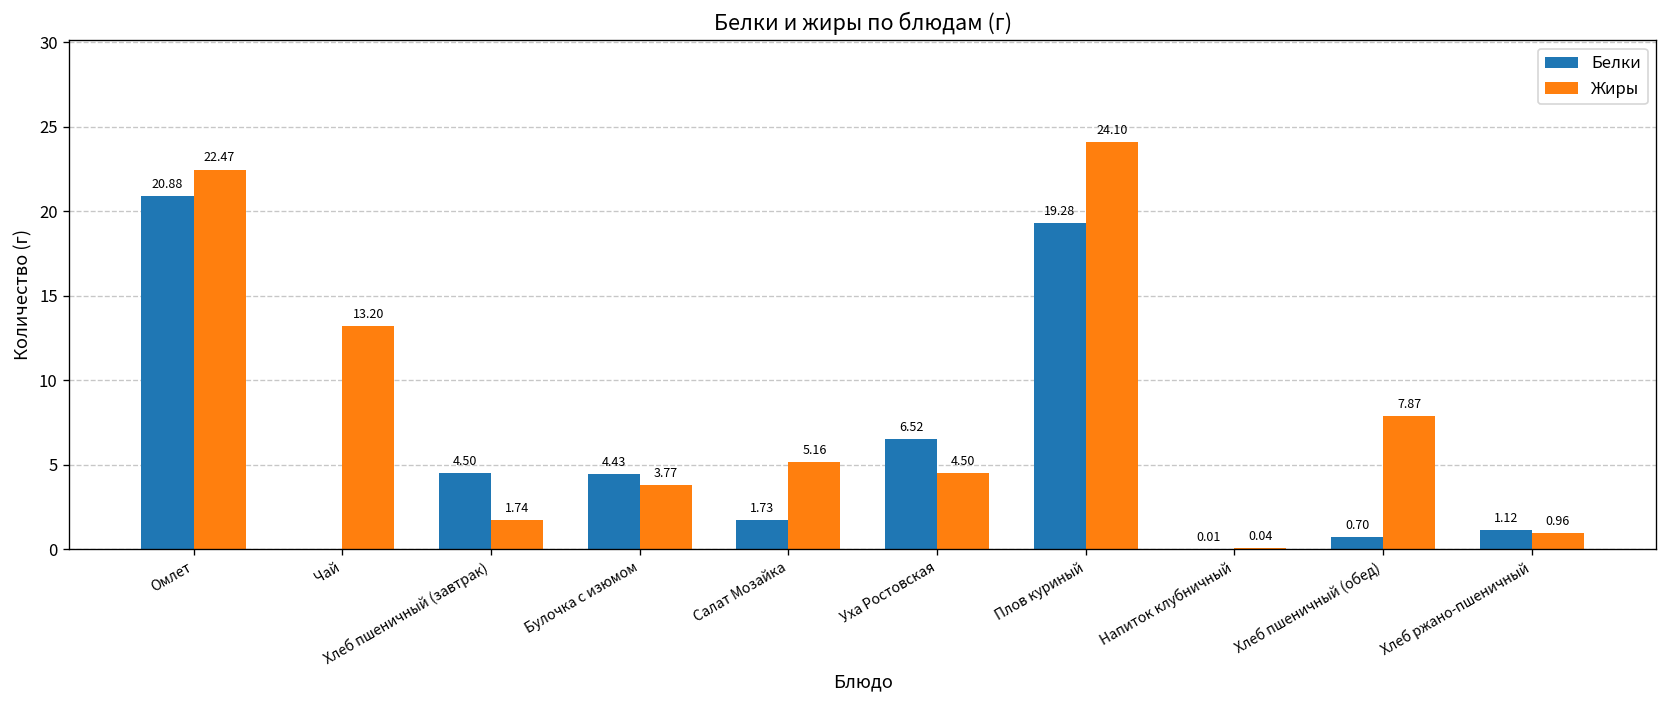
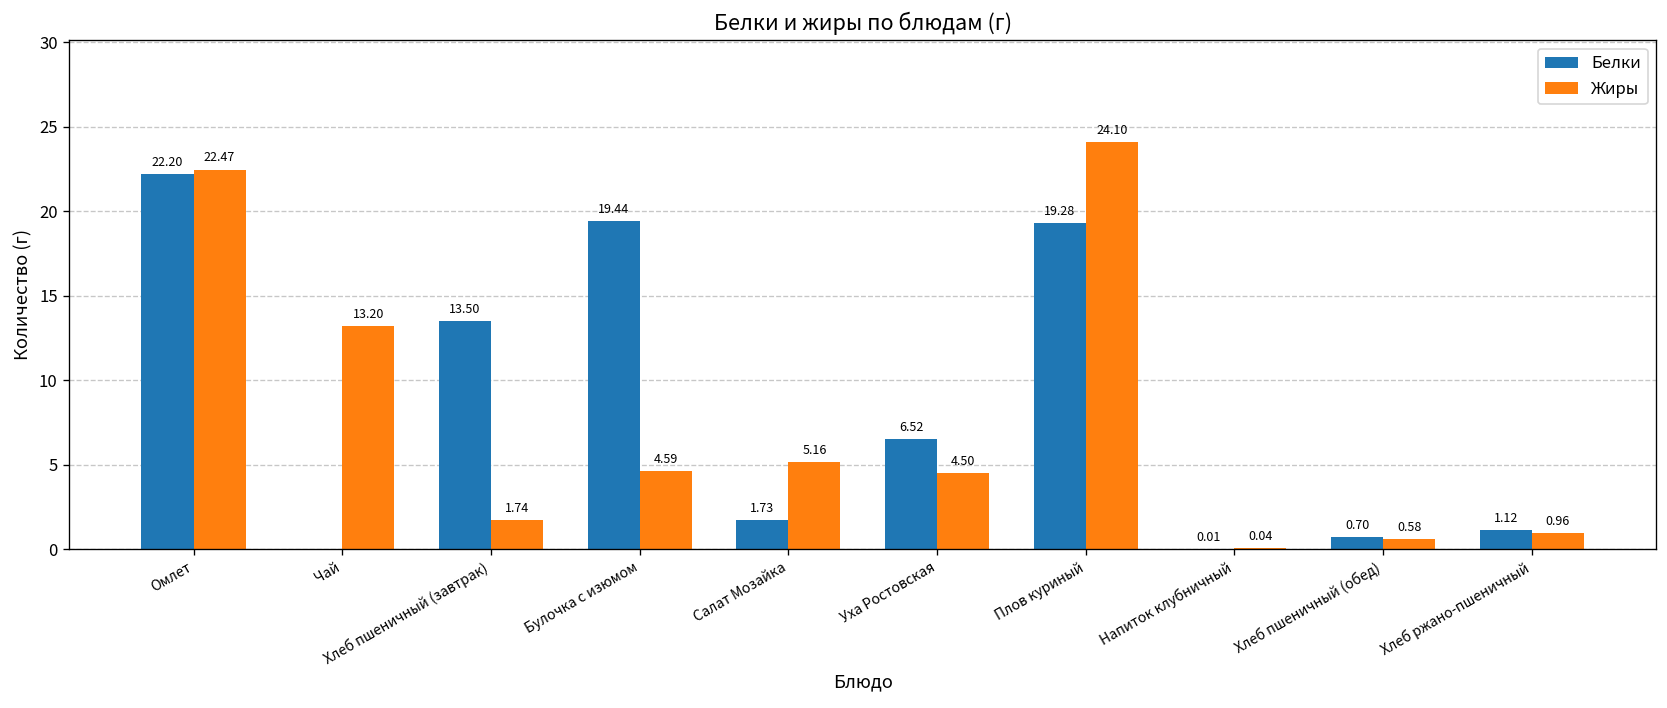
  {
    "Белки": {
-     "Омлет": 20.88,
-     "Хлеб пшеничный (завтрак)": 4.50,
-     "Булочка с изюмом": 4.43,
+     "Омлет": 22.20,
+     "Хлеб пшеничный (завтрак)": 13.50,
+     "Булочка с изюмом": 19.44,
      "Салат Мозайка": 1.73,
      "Уха Ростовская": 6.52,
      "Плов куриный": 19.28,
      "Напиток клубничный": 0.01,
      "Хлеб пшеничный (обед)": 0.70,
      "Хлеб ржано-пшеничный": 1.12
    },
    "Жиры": {
      "Омлет": 22.47,
      "Чай": 13.20,
      "Хлеб пшеничный (завтрак)": 1.74,
-     "Булочка с изюмом": 3.77,
+     "Булочка с изюмом": 4.59,
      "Салат Мозайка": 5.16,
      "Уха Ростовская": 4.50,
      "Плов куриный": 24.10,
      "Напиток клубничный": 0.04,
-     "Хлеб пшеничный (обед)": 7.87,
+     "Хлеб пшеничный (обед)": 0.58,
      "Хлеб ржано-пшеничный": 0.96
    }
  }
